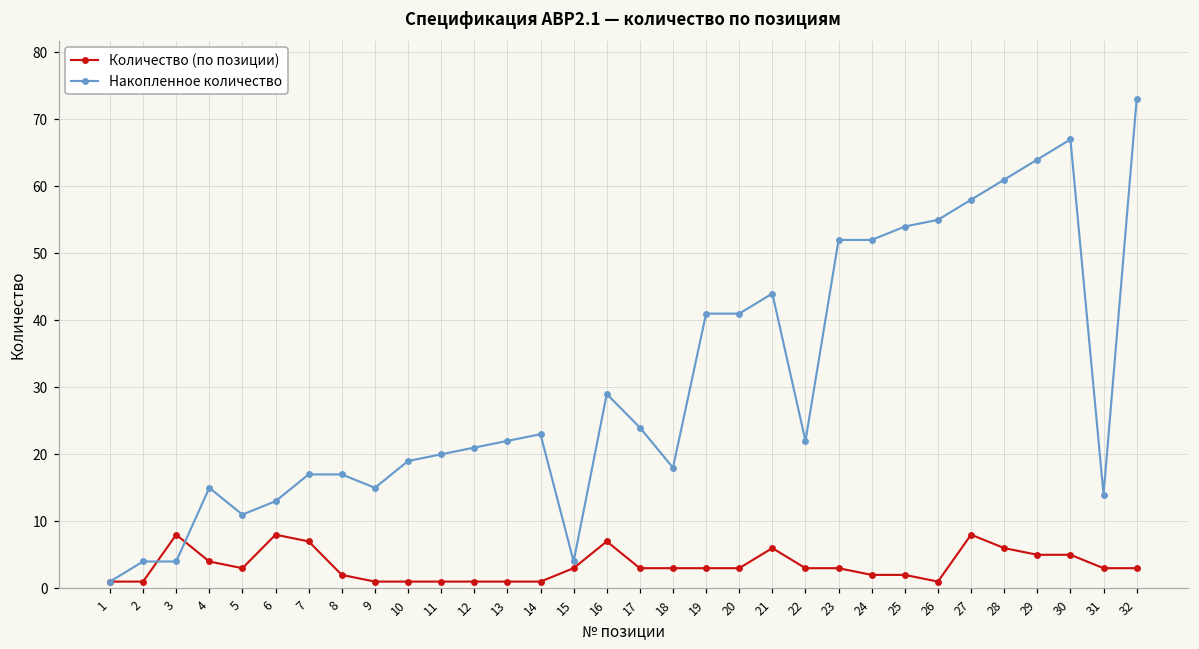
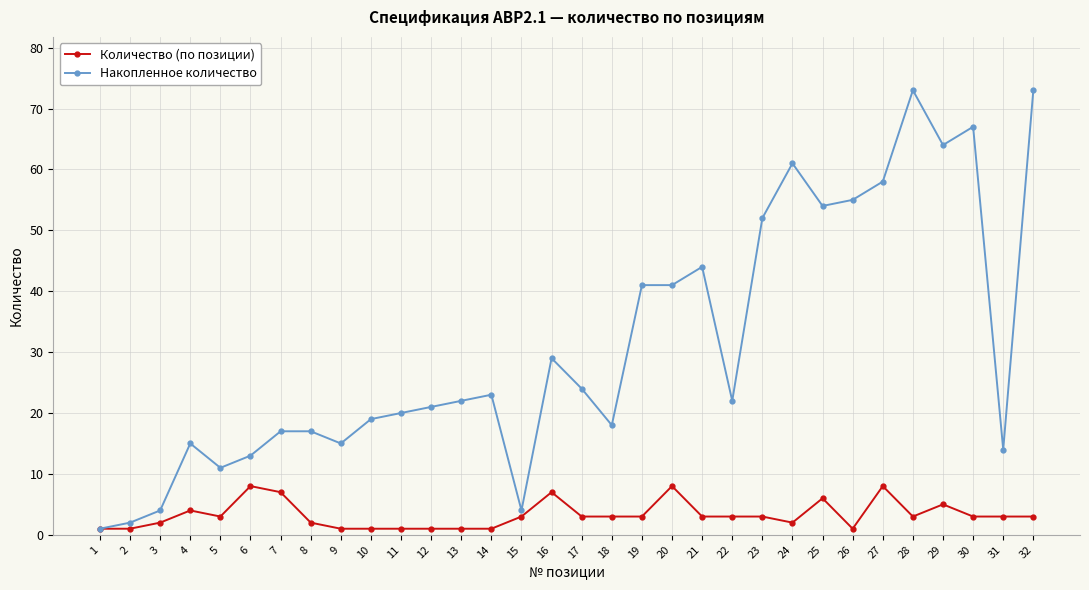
  {
    "Количество (по позиции)": {
      "2": 1,
-     "3": 8,
+     "3": 2,
      "4": 4,
      "5": 3,
      "6": 8,
      "7": 7,
      "8": 2,
      "9": 1,
      "10": 1,
      "11": 1,
      "12": 1,
      "13": 1,
      "14": 1,
      "15": 3,
      "16": 7,
      "17": 3,
      "18": 3,
      "19": 3,
-     "20": 3,
-     "21": 6,
+     "20": 8,
+     "21": 3,
      "22": 3,
      "23": 3,
      "24": 2,
-     "25": 2,
+     "25": 6,
      "26": 1,
      "27": 8,
-     "28": 6,
+     "28": 3,
      "29": 5,
-     "30": 5,
+     "30": 3,
      "31": 3,
      "32": 3
    },
    "Накопленное количество": {
-     "2": 4,
+     "2": 2,
      "3": 4,
      "4": 15,
      "5": 11,
      "6": 13,
      "7": 17,
      "8": 17,
      "9": 15,
      "10": 19,
      "11": 20,
      "12": 21,
      "13": 22,
      "14": 23,
      "15": 4,
      "16": 29,
      "17": 24,
      "18": 18,
      "19": 41,
      "20": 41,
      "21": 44,
      "22": 22,
      "23": 52,
-     "24": 52,
+     "24": 61,
      "25": 54,
      "26": 55,
      "27": 58,
-     "28": 61,
+     "28": 73,
      "29": 64,
      "30": 67,
      "31": 14,
      "32": 73
    }
  }
